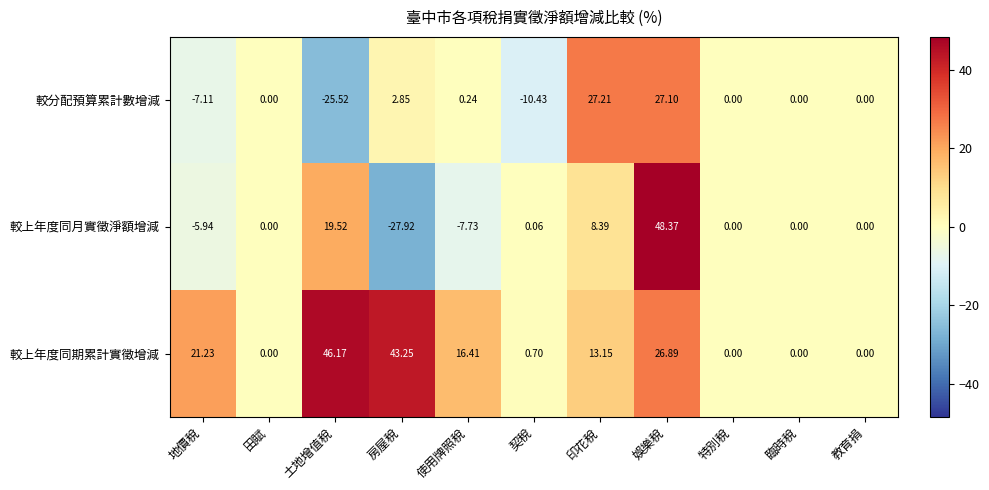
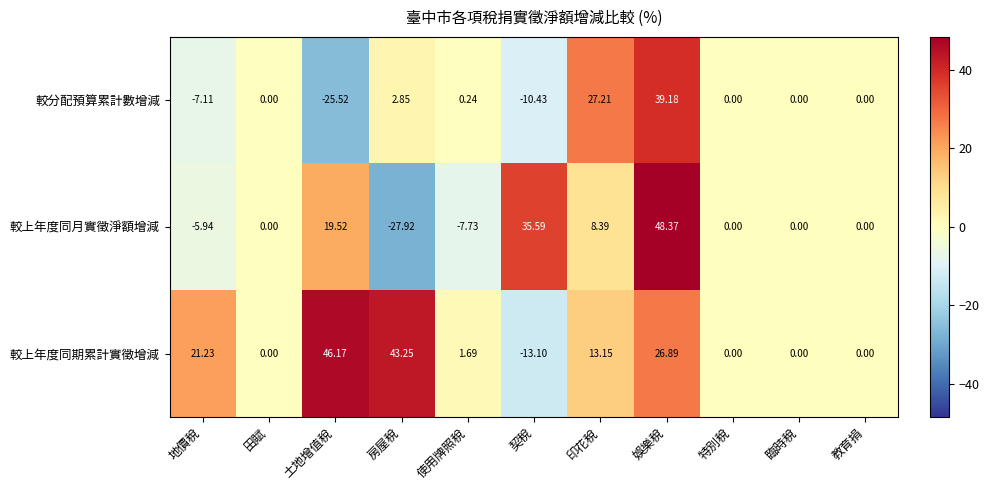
  {
    "較分配預算累計數增減": {
      "地價稅": -7.11,
      "田賦": 0.00,
      "土地增值稅": -25.52,
      "房屋稅": 2.85,
      "使用牌照稅": 0.24,
      "契稅": -10.43,
      "印花稅": 27.21,
-     "娛樂稅": 27.10,
+     "娛樂稅": 39.18,
      "特別稅": 0.00,
      "臨時稅": 0.00,
      "教育捐": 0.00
    },
    "較上年度同月實徵淨額增減": {
      "地價稅": -5.94,
      "田賦": 0.00,
      "土地增值稅": 19.52,
      "房屋稅": -27.92,
      "使用牌照稅": -7.73,
-     "契稅": 0.06,
+     "契稅": 35.59,
      "印花稅": 8.39,
      "娛樂稅": 48.37,
      "特別稅": 0.00,
      "臨時稅": 0.00,
      "教育捐": 0.00
    },
    "較上年度同期累計實徵增減": {
      "地價稅": 21.23,
      "田賦": 0.00,
      "土地增值稅": 46.17,
      "房屋稅": 43.25,
-     "使用牌照稅": 16.41,
-     "契稅": 0.70,
+     "使用牌照稅": 1.69,
+     "契稅": -13.10,
      "印花稅": 13.15,
      "娛樂稅": 26.89,
      "特別稅": 0.00,
      "臨時稅": 0.00,
      "教育捐": 0.00
    }
  }
